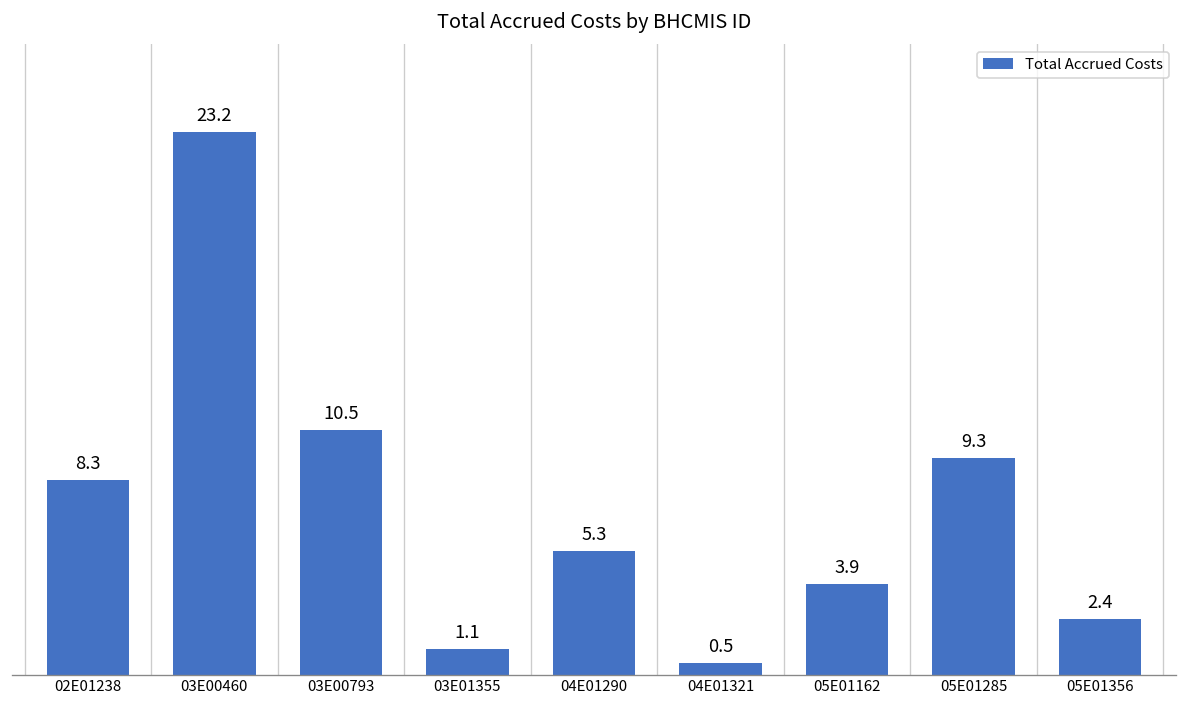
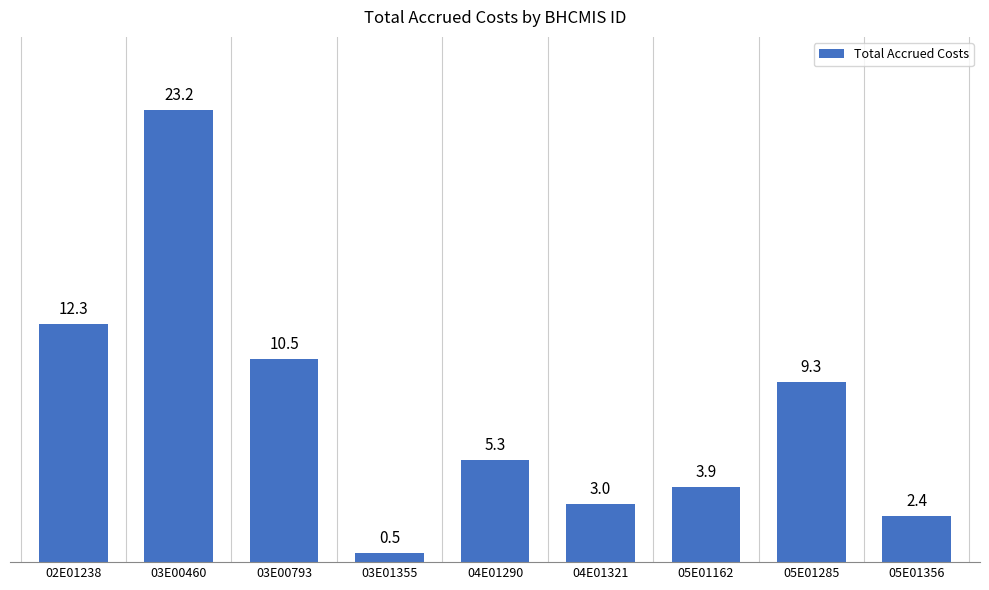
  {
-   "02E01238": 8.3,
-   "03E01355": 1.1,
-   "04E01321": 0.5
+   "02E01238": 12.3,
+   "03E01355": 0.5,
+   "04E01321": 3.0
  }
